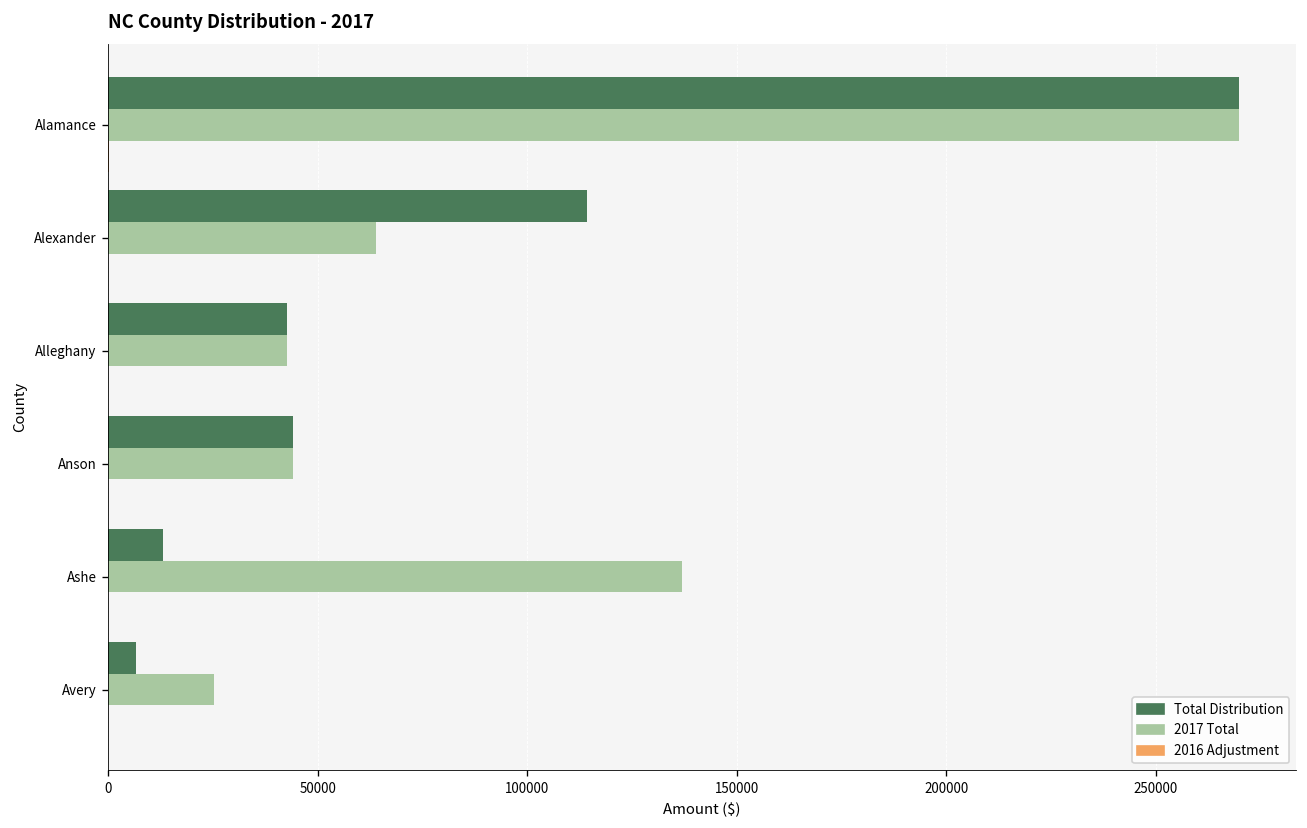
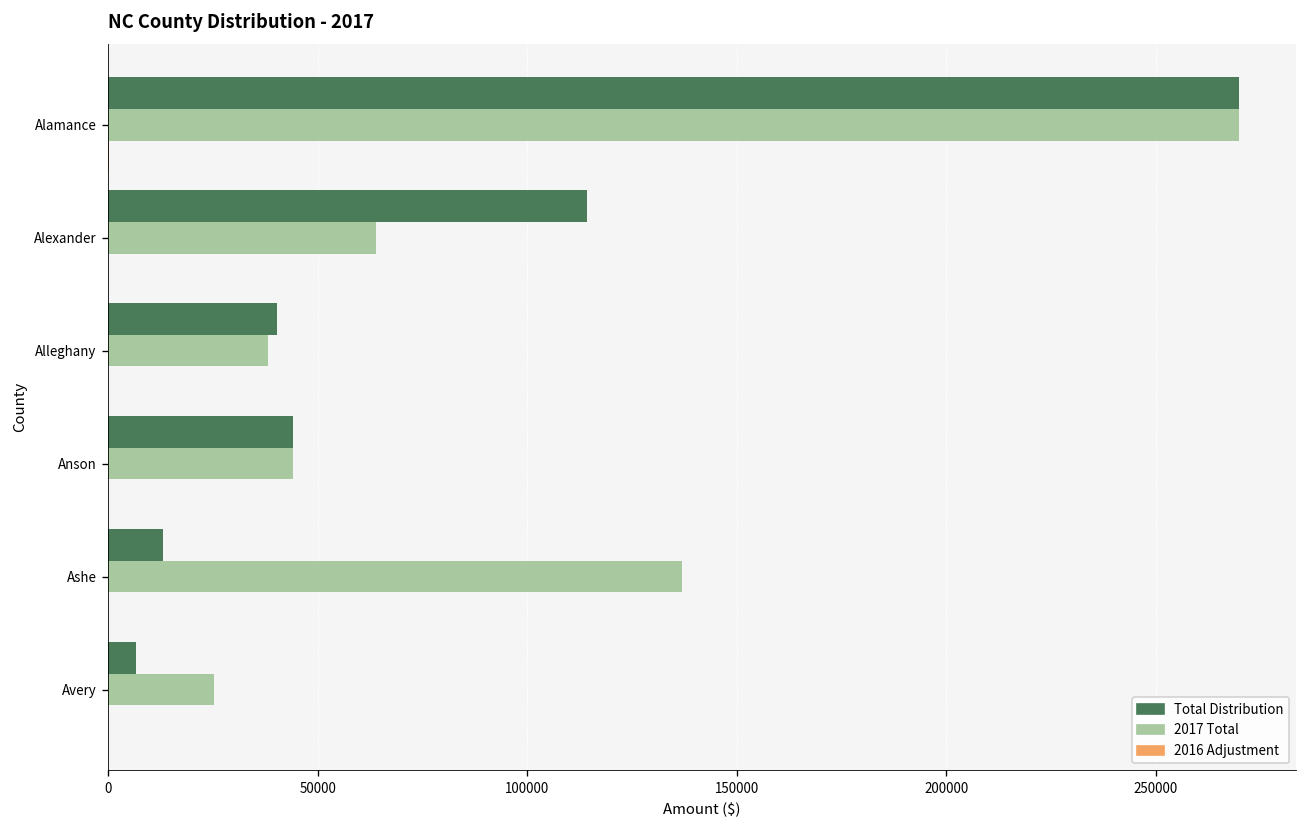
  {
    "Total Distribution": {
      "Alamance": 270000,
      "Alexander": 114000,
-     "Alleghany": 43000,
+     "Alleghany": 40000,
      "Anson": 44000,
      "Ashe": 13000,
      "Avery": 7000
    },
    "2017 Total": {
      "Alamance": 270000,
      "Alexander": 64000,
-     "Alleghany": 43000,
+     "Alleghany": 38000,
      "Anson": 44000,
      "Ashe": 137000,
      "Avery": 25000
    },
    "2016 Adjustment": {
      "Alexander": 0
    }
  }
